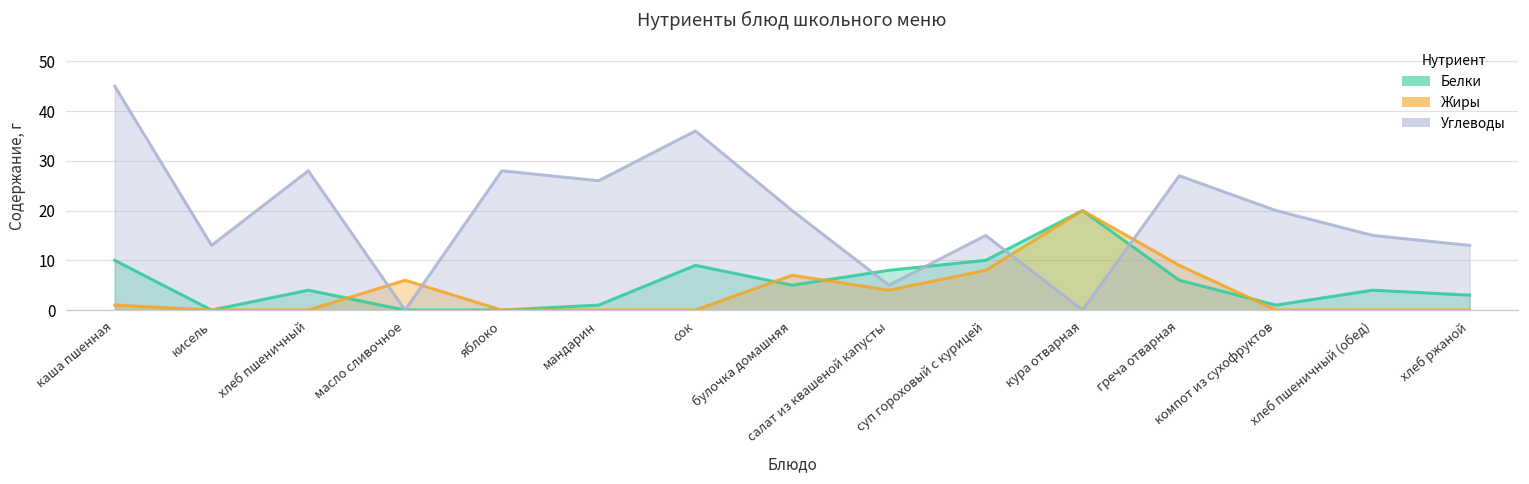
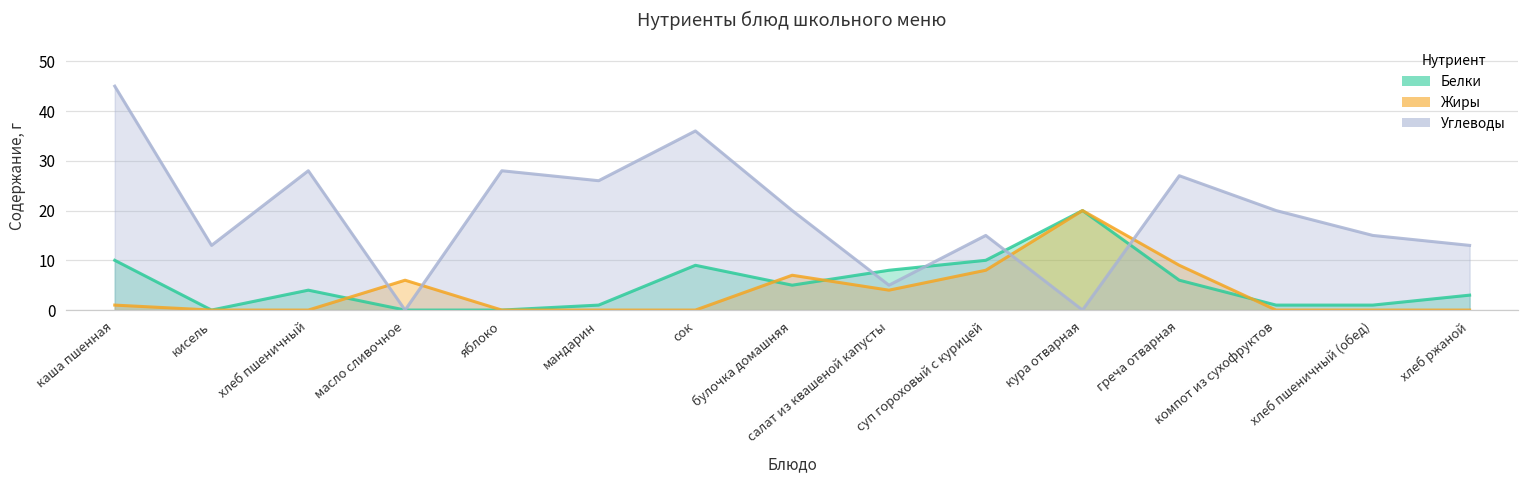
  {
    "Белки": {
      "каша пшенная": 10,
      "хлеб пшеничный": 4,
      "мандарин": 1,
      "сок": 9,
      "булочка домашняя": 5,
      "салат из квашеной капусты": 8,
      "суп гороховый с курицей": 10,
      "греча отварная": 6,
      "компот из сухофруктов": 1,
-     "хлеб пшеничный (обед)": 4,
+     "хлеб пшеничный (обед)": 1,
      "хлеб ржаной": 3
    },
    "Жиры": {
      "каша пшенная": 1,
      "хлеб пшеничный": 0,
      "масло сливочное": 6,
      "мандарин": 0,
      "сок": 0,
      "булочка домашняя": 7,
      "салат из квашеной капусты": 4,
      "суп гороховый с курицей": 8,
      "греча отварная": 9,
      "компот из сухофруктов": 0,
      "хлеб пшеничный (обед)": 0,
      "хлеб ржаной": 0
    },
    "Углеводы": {
      "каша пшенная": 45,
      "кисель": 13,
      "хлеб пшеничный": 28,
      "яблоко": 28,
      "мандарин": 26,
      "сок": 36,
      "булочка домашняя": 20,
      "салат из квашеной капусты": 5,
      "суп гороховый с курицей": 15,
      "кура отварная": 0,
      "греча отварная": 27,
      "компот из сухофруктов": 20,
      "хлеб пшеничный (обед)": 15,
      "хлеб ржаной": 13
    }
  }
